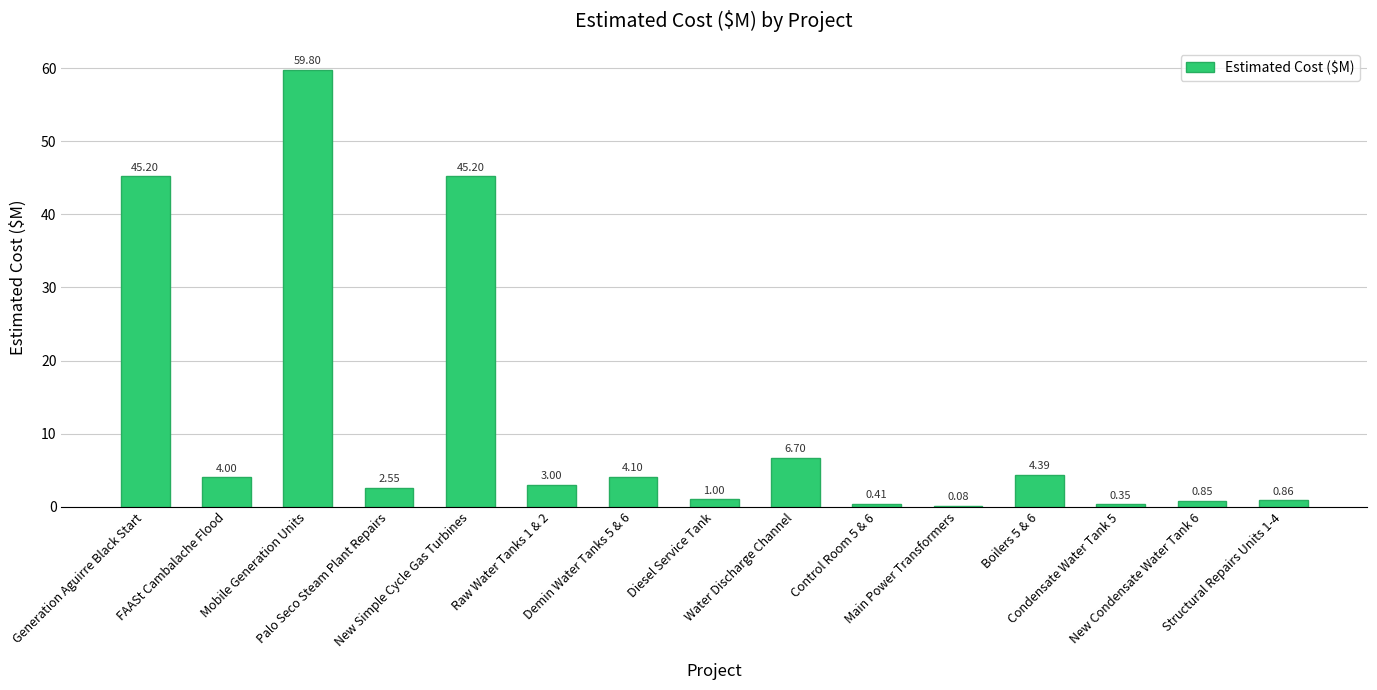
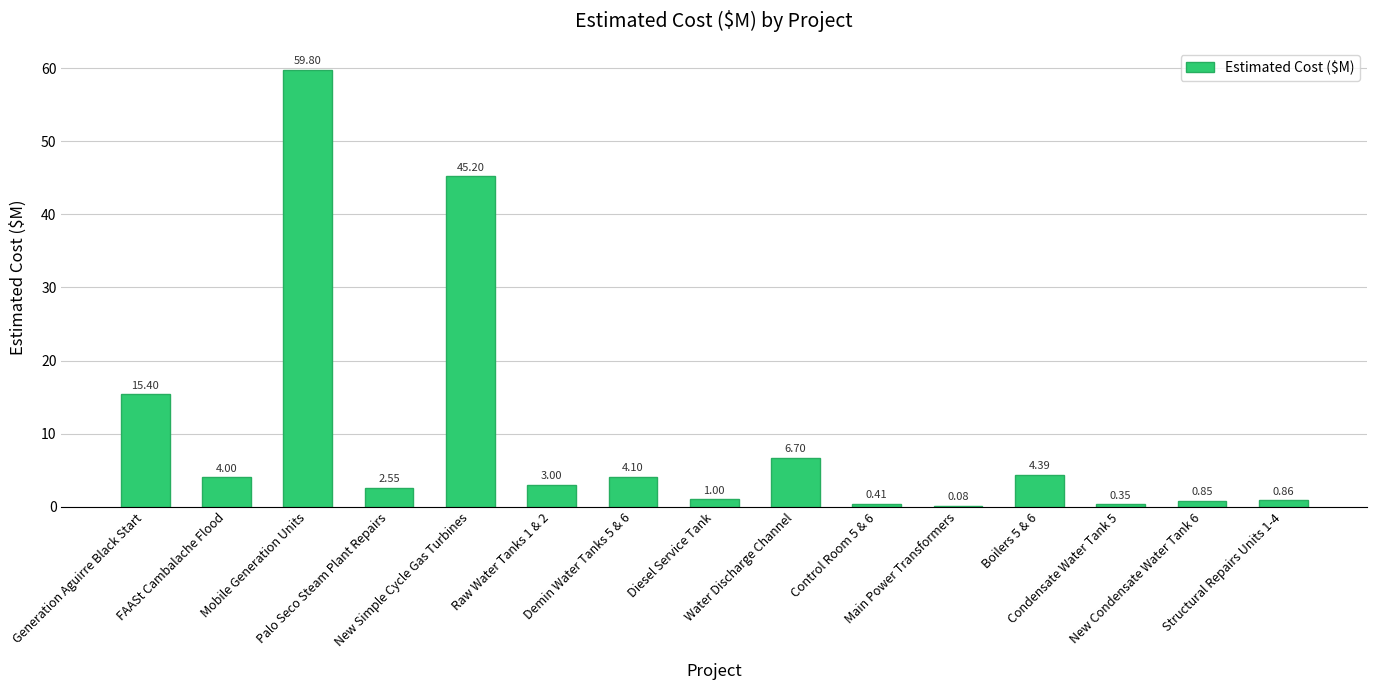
  {
-   "Generation Aguirre Black Start": 45.20,
+   "Generation Aguirre Black Start": 15.40,
    "FAASt Cambalache Flood": 4.00,
    "Mobile Generation Units": 59.80,
    "Palo Seco Steam Plant Repairs": 2.55,
    "New Simple Cycle Gas Turbines": 45.20,
    "Raw Water Tanks 1 & 2": 3.00,
    "Demin Water Tanks 5 & 6": 4.10,
    "Diesel Service Tank": 1.00,
    "Water Discharge Channel": 6.70,
    "Control Room 5 & 6": 0.41,
    "Main Power Transformers": 0.08,
    "Boilers 5 & 6": 4.39,
    "Condensate Water Tank 5": 0.35,
    "New Condensate Water Tank 6": 0.85,
    "Structural Repairs Units 1-4": 0.86
  }
